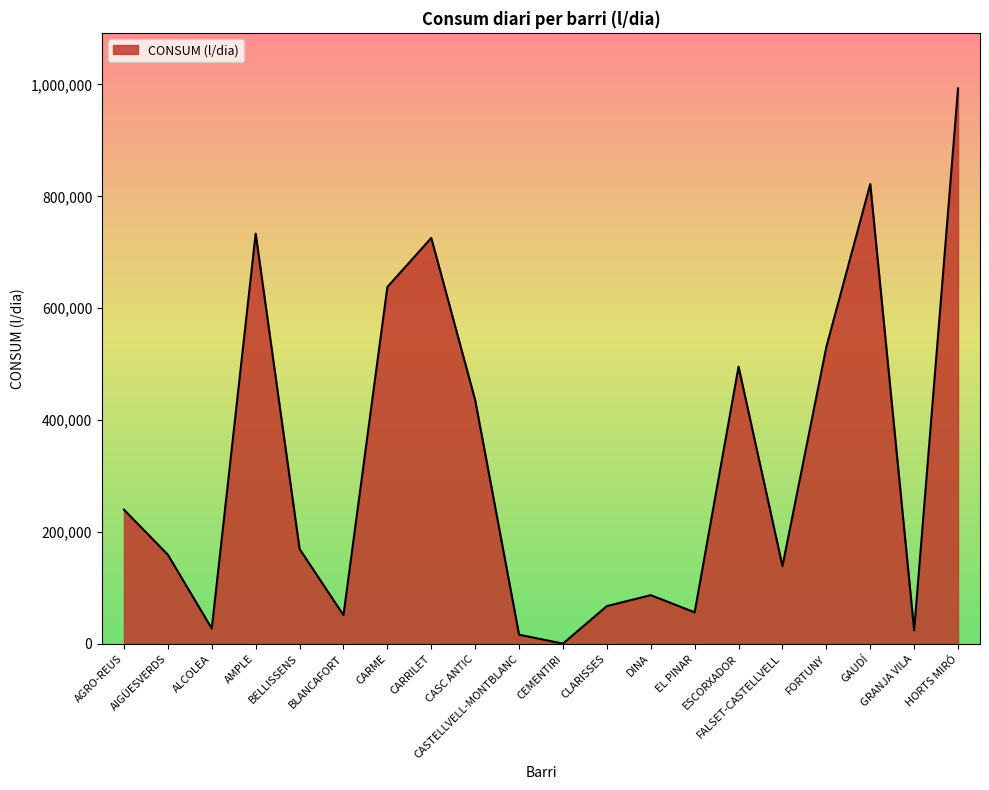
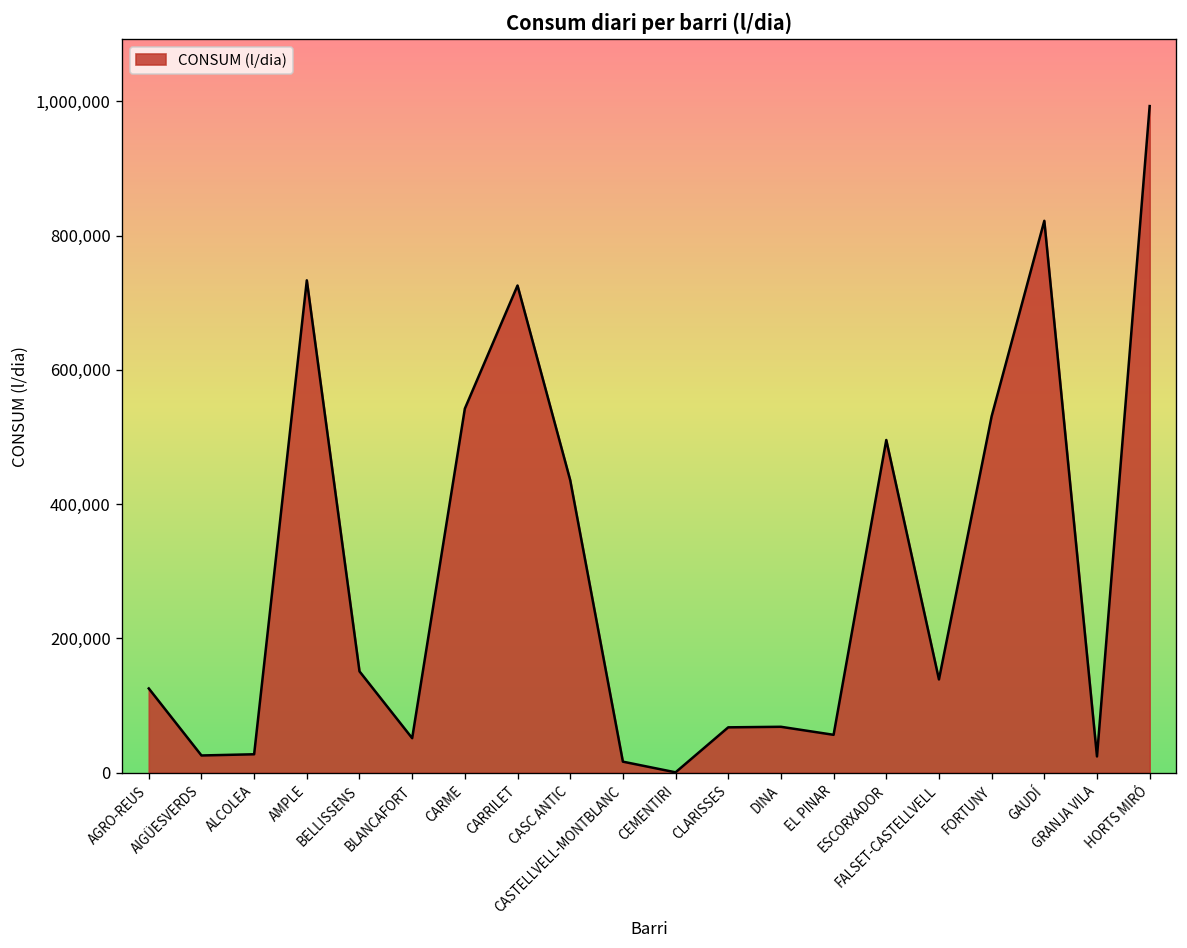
  {
-   "AGRO-REUS": "240,000",
-   "AIGÜESVERDS": "160,000",
+   "AGRO-REUS": "130,000",
+   "AIGÜESVERDS": "30,000",
    "ALCOLEA": "30,000",
    "AMPLE": "730,000",
-   "BELLISSENS": "170,000",
+   "BELLISSENS": "150,000",
    "BLANCAFORT": "50,000",
-   "CARME": "640,000",
+   "CARME": "540,000",
    "CARRILET": "730,000",
    "CASC ANTIC": "440,000",
    "CASTELLVELL-MONTBLANC": "20,000",
    "CEMENTIRI": "0",
    "CLARISSES": "70,000",
-   "DINA": "90,000",
+   "DINA": "70,000",
    "EL PINAR": "60,000",
    "ESCORXADOR": "500,000",
    "FALSET-CASTELLVELL": "140,000",
    "FORTUNY": "530,000",
    "GAUDÍ": "820,000",
    "GRANJA VILA": "20,000",
    "HORTS MIRÓ": "990,000"
  }
